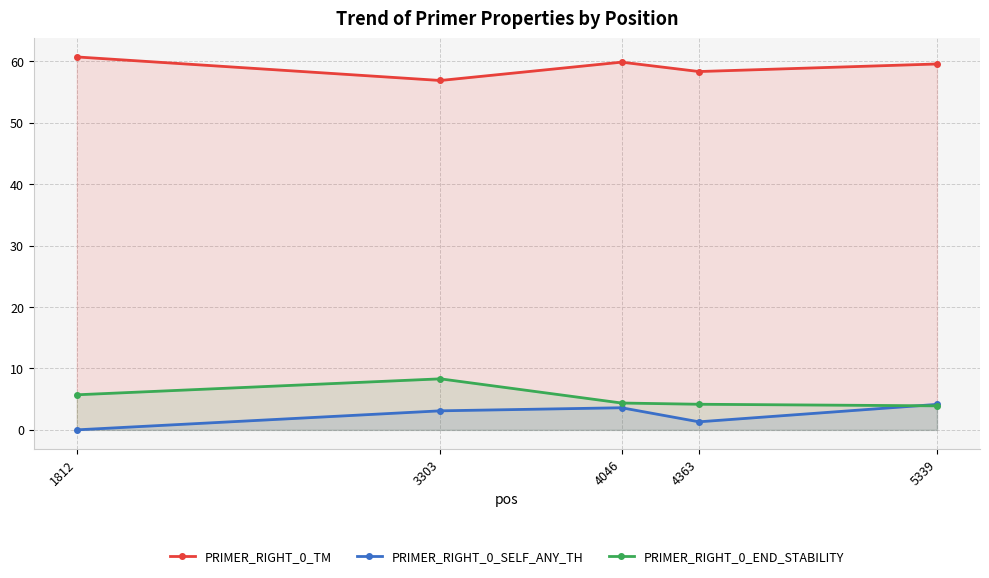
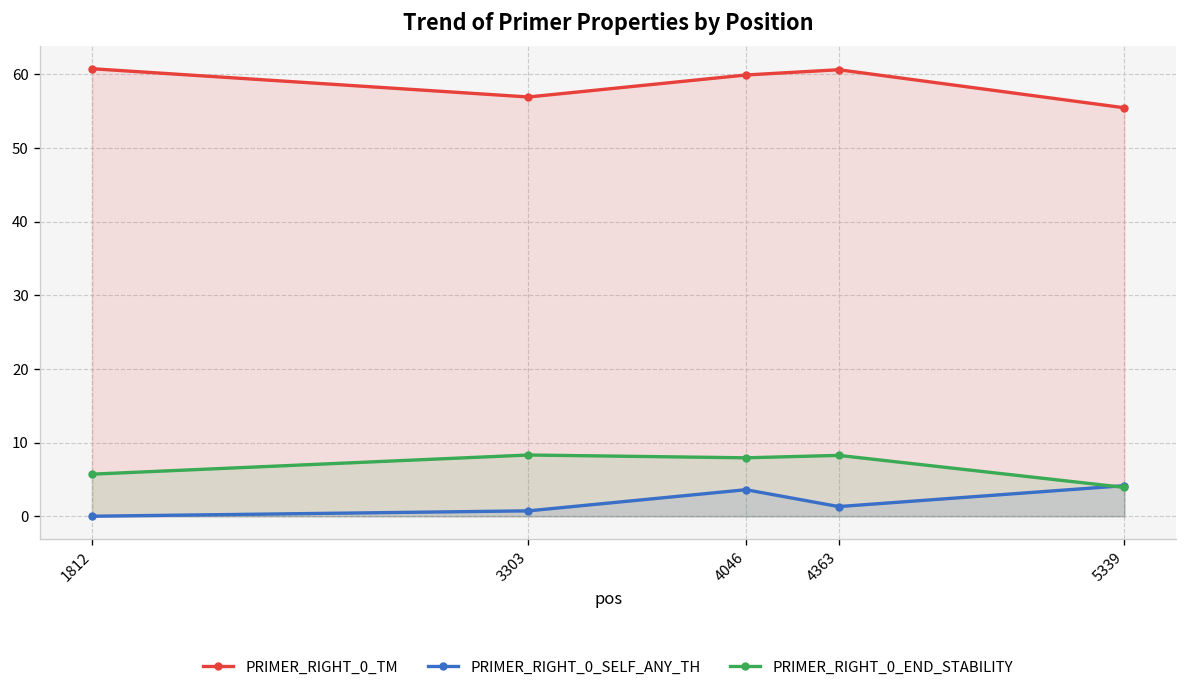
  {
    "PRIMER_RIGHT_0_TM": {
      "1812": 61,
      "3303": 57,
      "4046": 60,
-     "4363": 58,
-     "5339": 60
+     "4363": 61,
+     "5339": 55
    },
    "PRIMER_RIGHT_0_SELF_ANY_TH": {
      "1812": 0,
-     "3303": 3,
+     "3303": 1,
      "4046": 4,
      "4363": 1
    },
    "PRIMER_RIGHT_0_END_STABILITY": {
      "1812": 6,
      "3303": 8,
-     "4046": 4,
-     "4363": 4
+     "4046": 8,
+     "4363": 8
    }
  }
